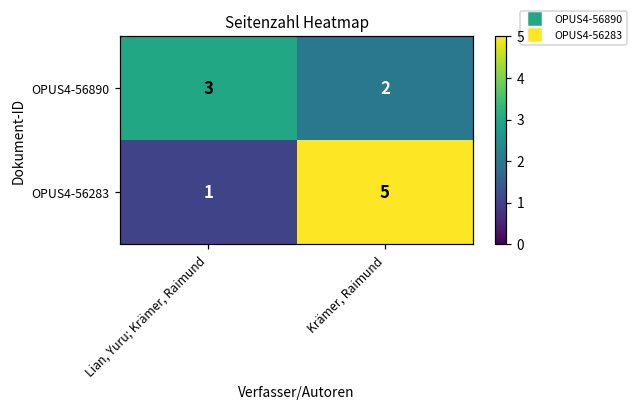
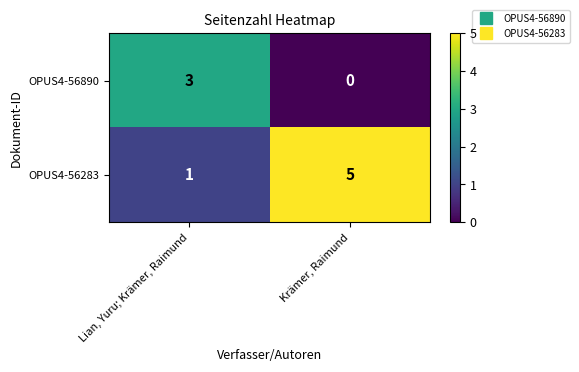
  {
    "OPUS4-56890": {
      "Lian, Yuru; Krämer, Raimund": 3,
-     "Krämer, Raimund": 2
+     "Krämer, Raimund": 0
    },
    "OPUS4-56283": {
      "Lian, Yuru; Krämer, Raimund": 1,
      "Krämer, Raimund": 5
    }
  }
